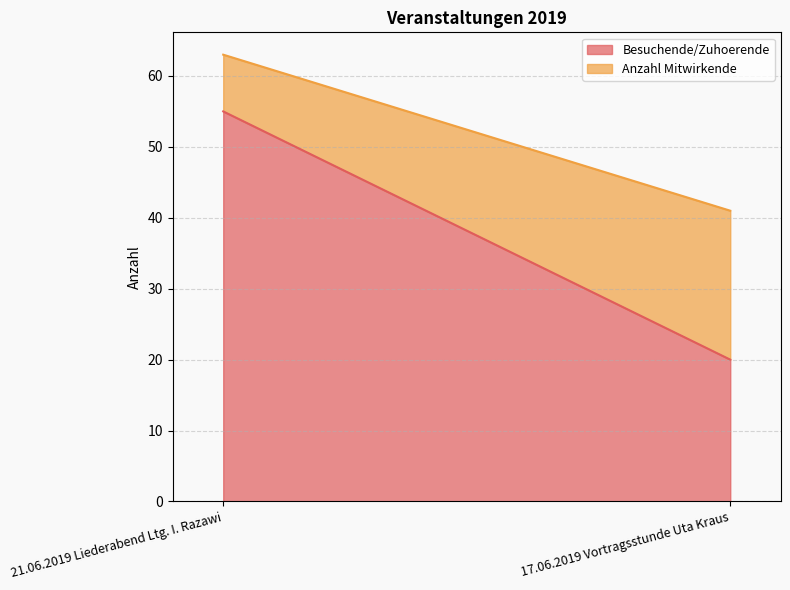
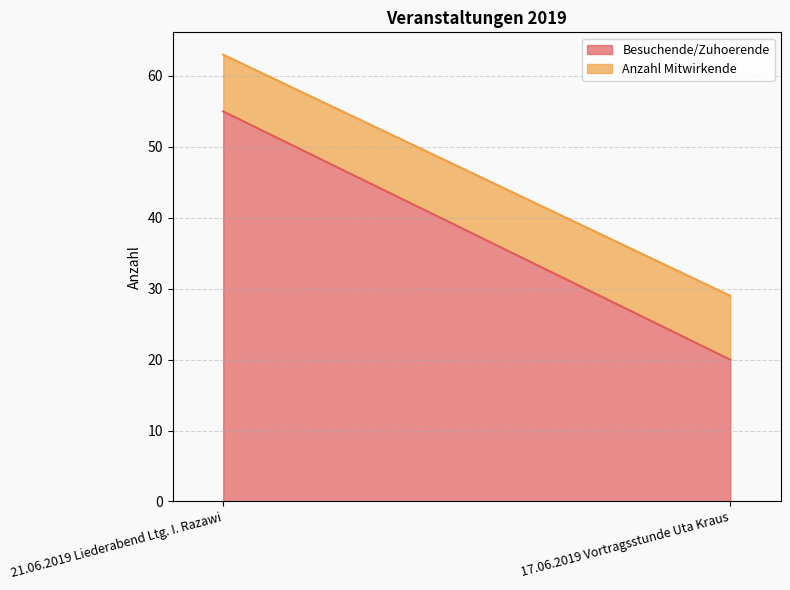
  {
    "Besuchende/Zuhoerende": {
      "21.06.2019 Liederabend Ltg. I. Razawi": 55,
      "17.06.2019 Vortragsstunde Uta Kraus": 20
    },
    "Anzahl Mitwirkende": {
      "21.06.2019 Liederabend Ltg. I. Razawi": 8,
-     "17.06.2019 Vortragsstunde Uta Kraus": 21
+     "17.06.2019 Vortragsstunde Uta Kraus": 9
    }
  }
